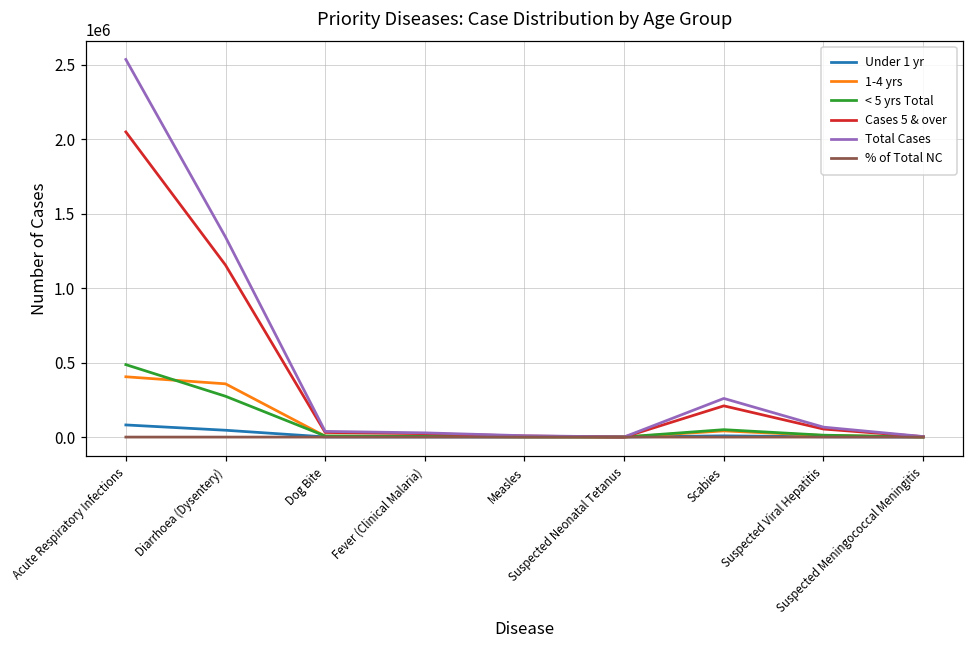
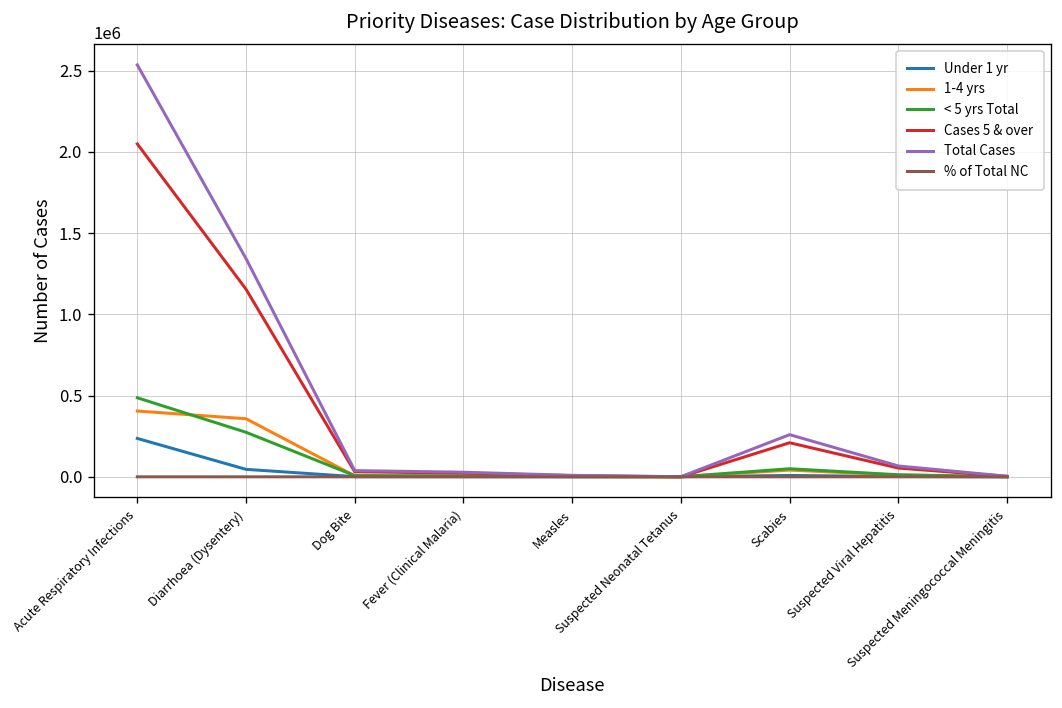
  {
    "Under 1 yr": {
-     "Acute Respiratory Infections": 80000,
+     "Acute Respiratory Infections": 240000,
      "Diarrhoea (Dysentery)": 50000
    },
    "1-4 yrs": {
      "Acute Respiratory Infections": 410000,
      "Diarrhoea (Dysentery)": 360000
    },
    "< 5 yrs Total": {
      "Acute Respiratory Infections": 490000,
      "Diarrhoea (Dysentery)": 270000
    },
    "Cases 5 & over": {
      "Acute Respiratory Infections": 2050000,
      "Diarrhoea (Dysentery)": 1160000,
      "Scabies": 210000
    },
    "Total Cases": {
      "Acute Respiratory Infections": 2540000,
      "Diarrhoea (Dysentery)": 1340000,
      "Scabies": 260000
    },
    "% of Total NC": {
      "Acute Respiratory Infections": 0,
      "Diarrhoea (Dysentery)": 0
    }
  }
